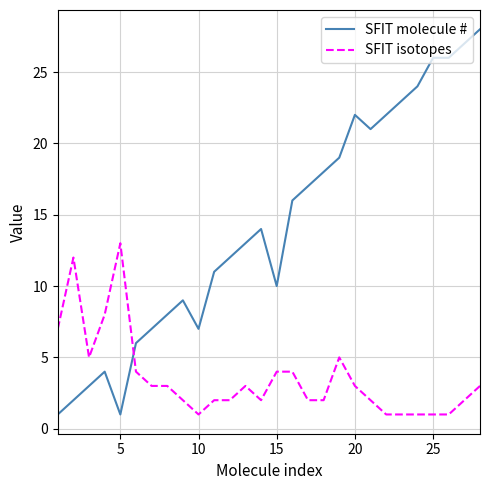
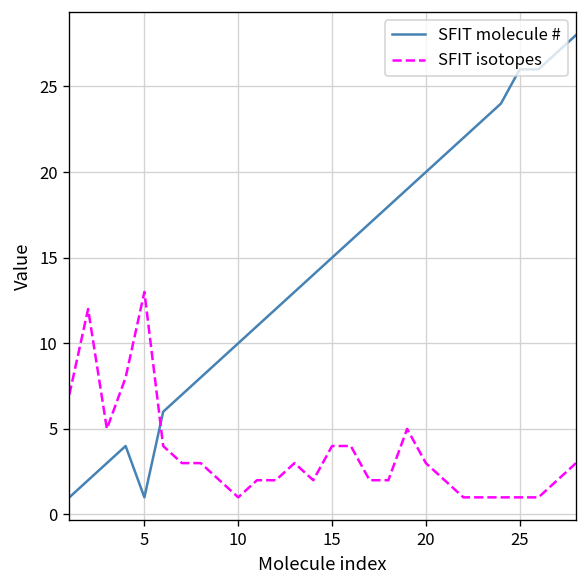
  {
    "SFIT molecule #": {
      "5": 1,
-     "10": 7,
-     "15": 10,
-     "20": 22
+     "10": 10,
+     "15": 15,
+     "20": 20
    },
    "SFIT isotopes": {
      "5": 13,
      "10": 1,
      "15": 4,
      "20": 3,
      "25": 1
    }
  }
